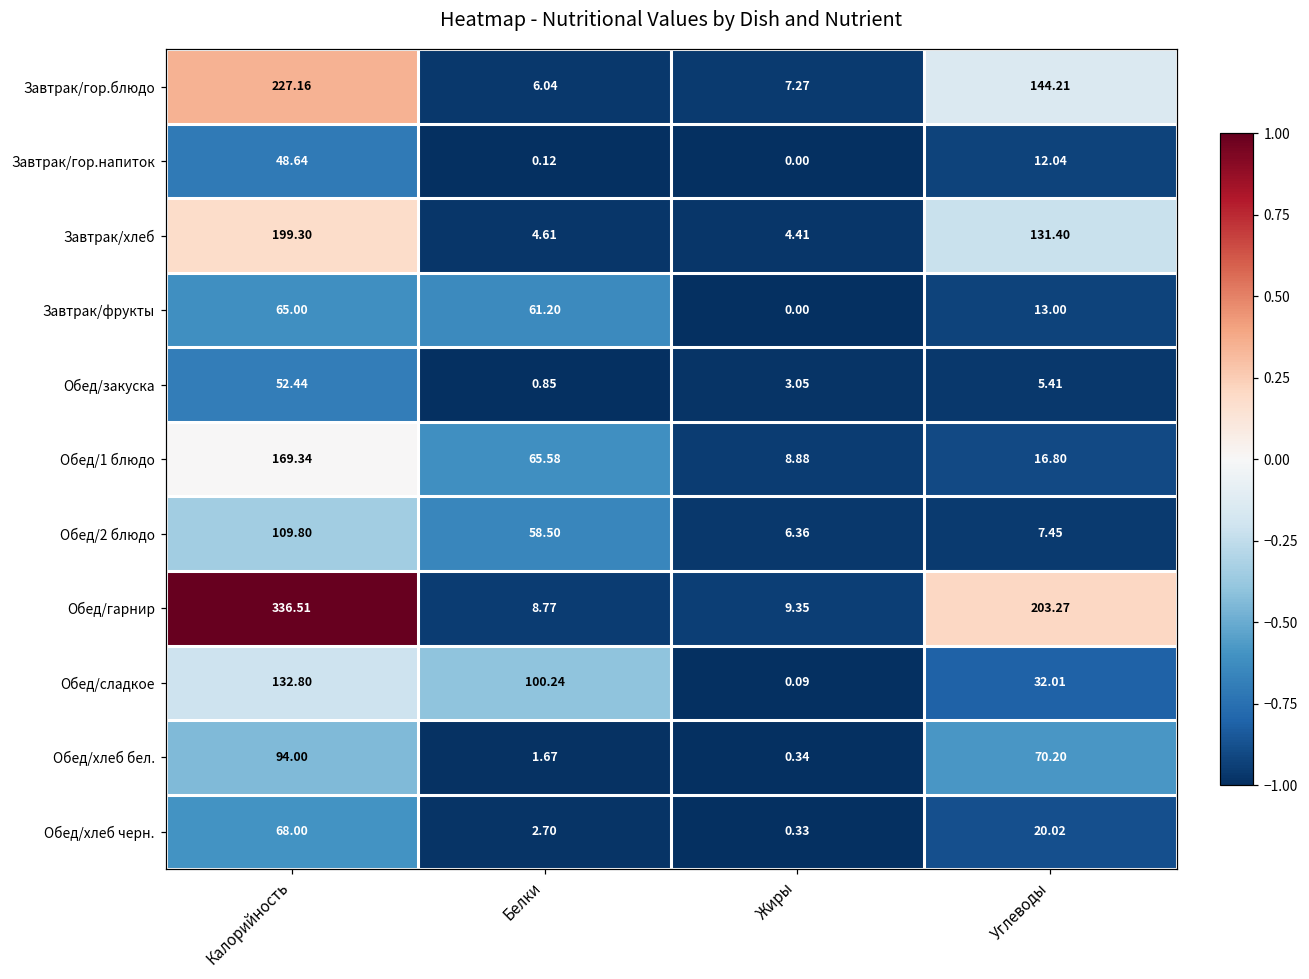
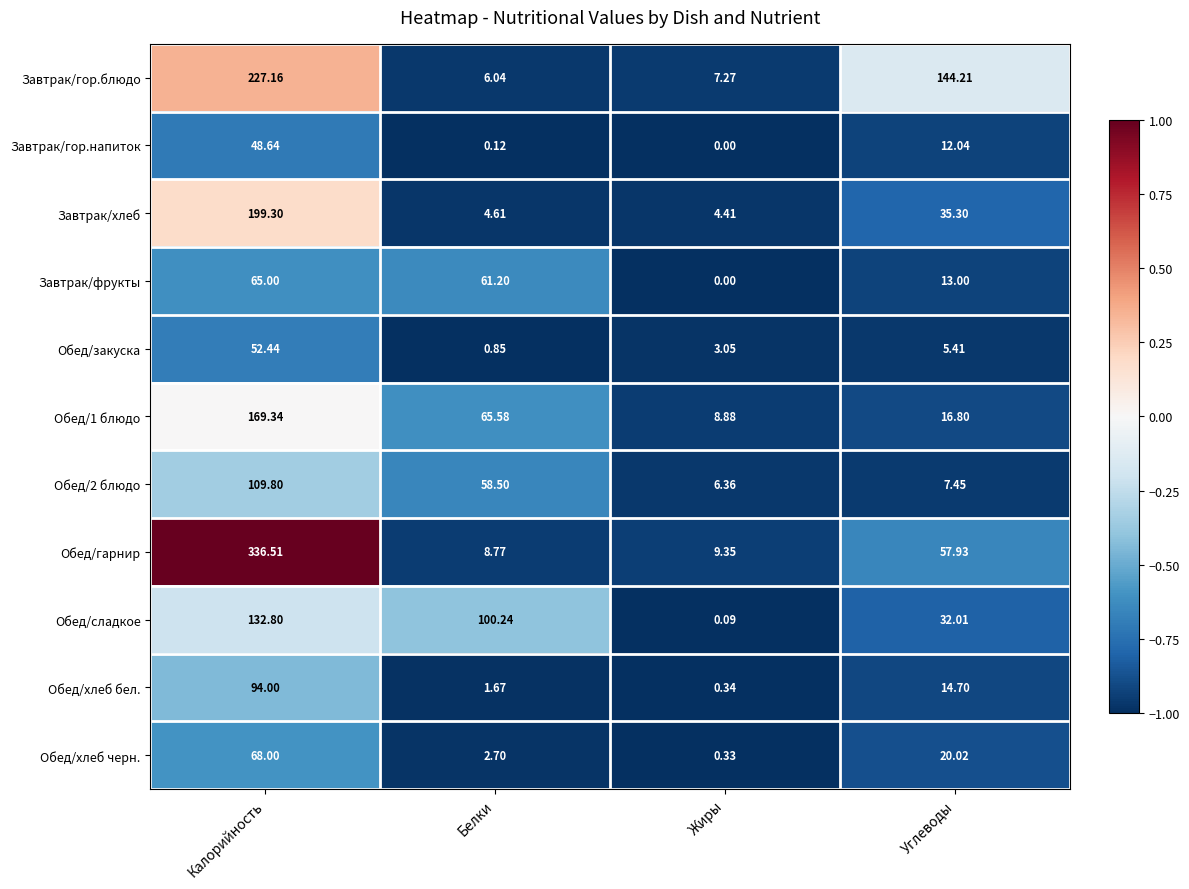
  {
    "Завтрак/гор.блюдо": {
      "Калорийность": 227.16,
      "Белки": 6.04,
      "Жиры": 7.27,
      "Углеводы": 144.21
    },
    "Завтрак/гор.напиток": {
      "Калорийность": 48.64,
      "Белки": 0.12,
      "Жиры": 0.00,
      "Углеводы": 12.04
    },
    "Завтрак/хлеб": {
      "Калорийность": 199.30,
      "Белки": 4.61,
      "Жиры": 4.41,
-     "Углеводы": 131.40
+     "Углеводы": 35.30
    },
    "Завтрак/фрукты": {
      "Калорийность": 65.00,
      "Белки": 61.20,
      "Жиры": 0.00,
      "Углеводы": 13.00
    },
    "Обед/закуска": {
      "Калорийность": 52.44,
      "Белки": 0.85,
      "Жиры": 3.05,
      "Углеводы": 5.41
    },
    "Обед/1 блюдо": {
      "Калорийность": 169.34,
      "Белки": 65.58,
      "Жиры": 8.88,
      "Углеводы": 16.80
    },
    "Обед/2 блюдо": {
      "Калорийность": 109.80,
      "Белки": 58.50,
      "Жиры": 6.36,
      "Углеводы": 7.45
    },
    "Обед/гарнир": {
      "Калорийность": 336.51,
      "Белки": 8.77,
      "Жиры": 9.35,
-     "Углеводы": 203.27
+     "Углеводы": 57.93
    },
    "Обед/сладкое": {
      "Калорийность": 132.80,
      "Белки": 100.24,
      "Жиры": 0.09,
      "Углеводы": 32.01
    },
    "Обед/хлеб бел.": {
      "Калорийность": 94.00,
      "Белки": 1.67,
      "Жиры": 0.34,
-     "Углеводы": 70.20
+     "Углеводы": 14.70
    },
    "Обед/хлеб черн.": {
      "Калорийность": 68.00,
      "Белки": 2.70,
      "Жиры": 0.33,
      "Углеводы": 20.02
    }
  }
